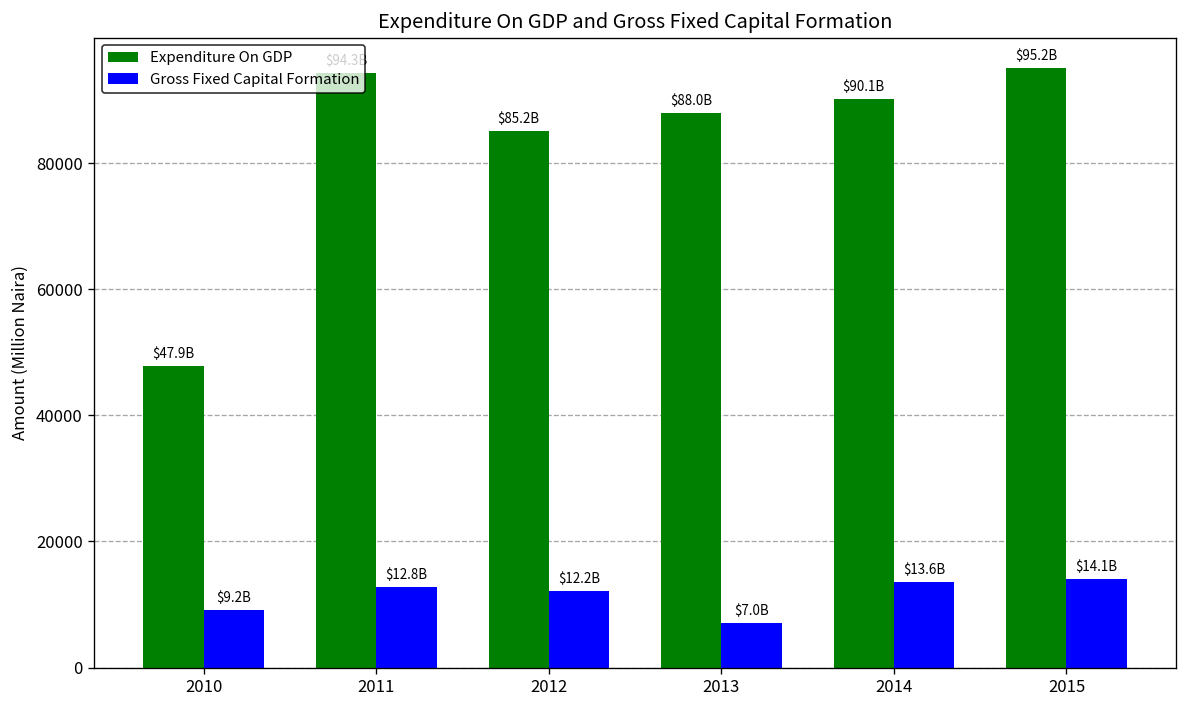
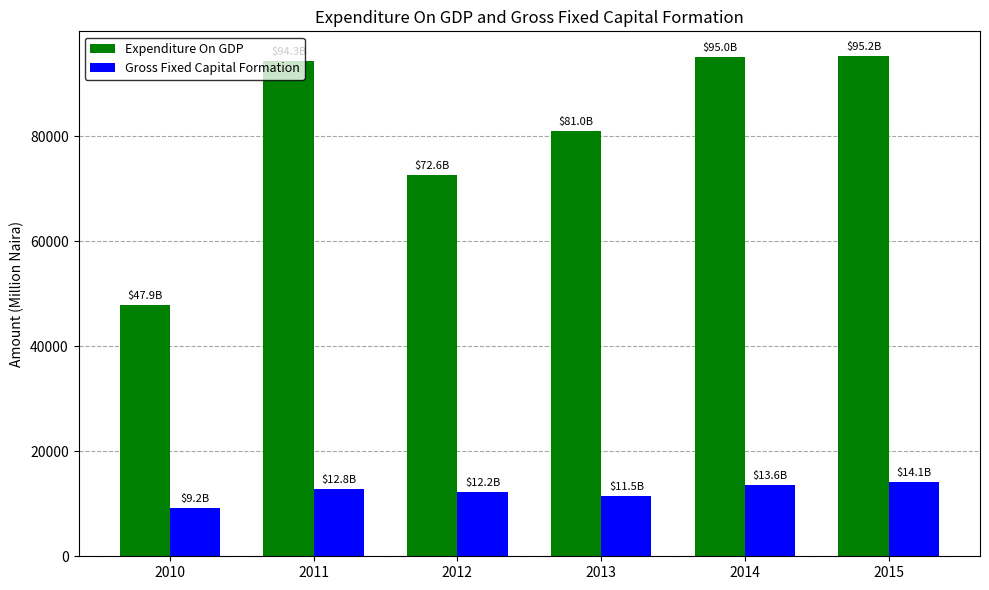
  {
    "Expenditure On GDP": {
      "2010": "$47.9B",
-     "2012": "$85.2B",
-     "2013": "$88.0B",
-     "2014": "$90.1B",
+     "2012": "$72.6B",
+     "2013": "$81.0B",
+     "2014": "$95.0B",
      "2015": "$95.2B"
    },
    "Gross Fixed Capital Formation": {
      "2010": "$9.2B",
      "2011": "$12.8B",
      "2012": "$12.2B",
-     "2013": "$7.0B",
+     "2013": "$11.5B",
      "2014": "$13.6B",
      "2015": "$14.1B"
    }
  }
